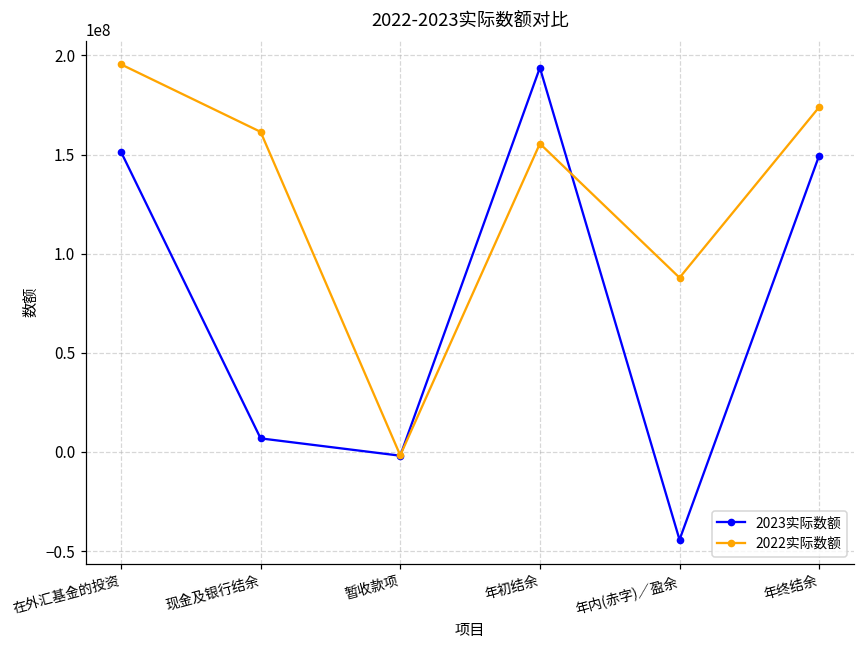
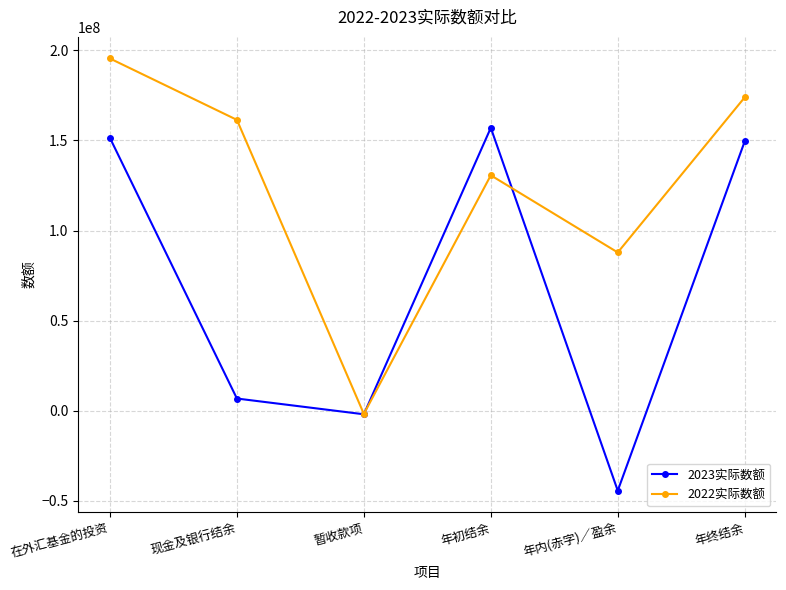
  {
    "2023实际数额": {
      "在外汇基金的投资": 151000000,
      "现金及银行结余": 7000000,
-     "年初结余": 194000000,
+     "年初结余": 157000000,
      "年内(赤字)／盈余": -44000000,
      "年终结余": 150000000
    },
    "2022实际数额": {
      "在外汇基金的投资": 195000000,
      "现金及银行结余": 161000000,
-     "年初结余": 156000000,
+     "年初结余": 131000000,
      "年内(赤字)／盈余": 88000000,
      "年终结余": 174000000
    }
  }
